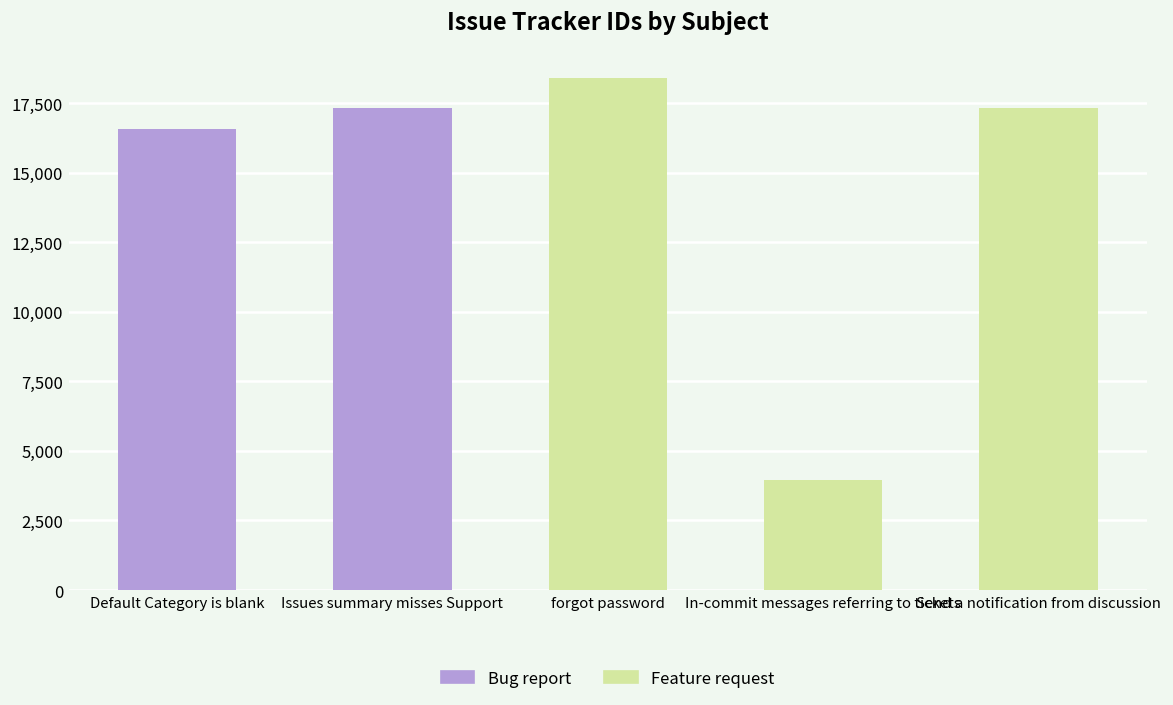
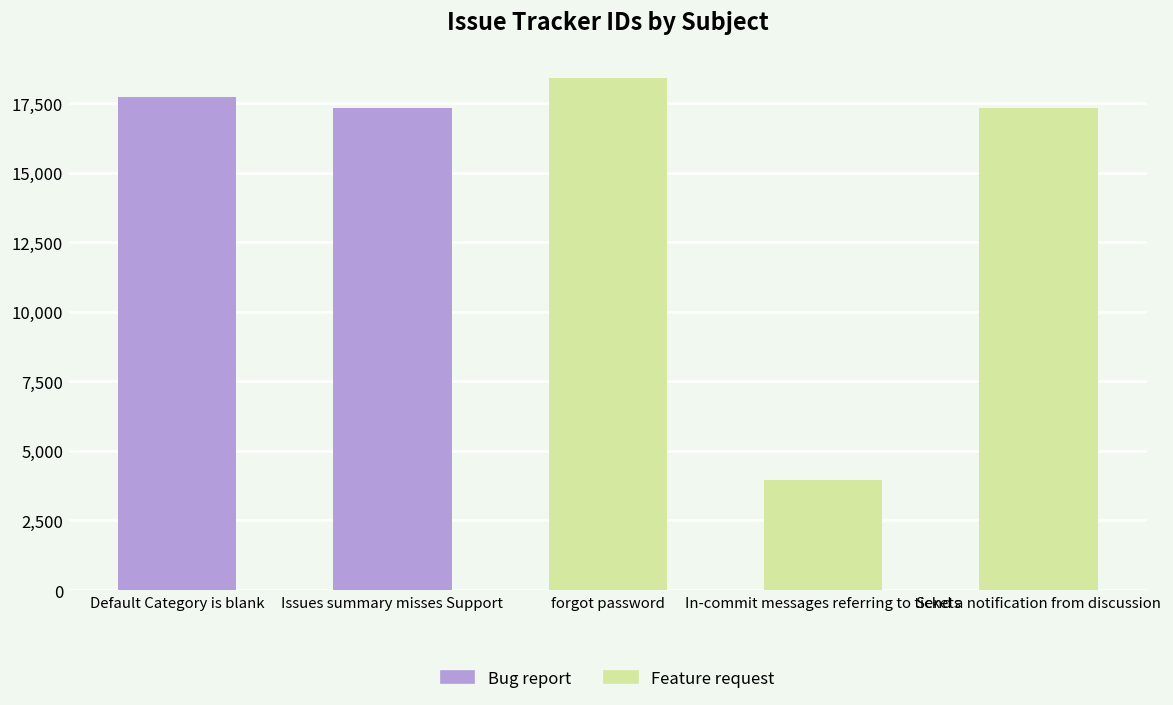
  {
    "Bug report": {
-     "Default Category is blank": "16,600",
+     "Default Category is blank": "17,700",
      "Issues summary misses Support": "17,300"
    },
    "Feature request": {
      "forgot password": "18,400"
    }
  }
